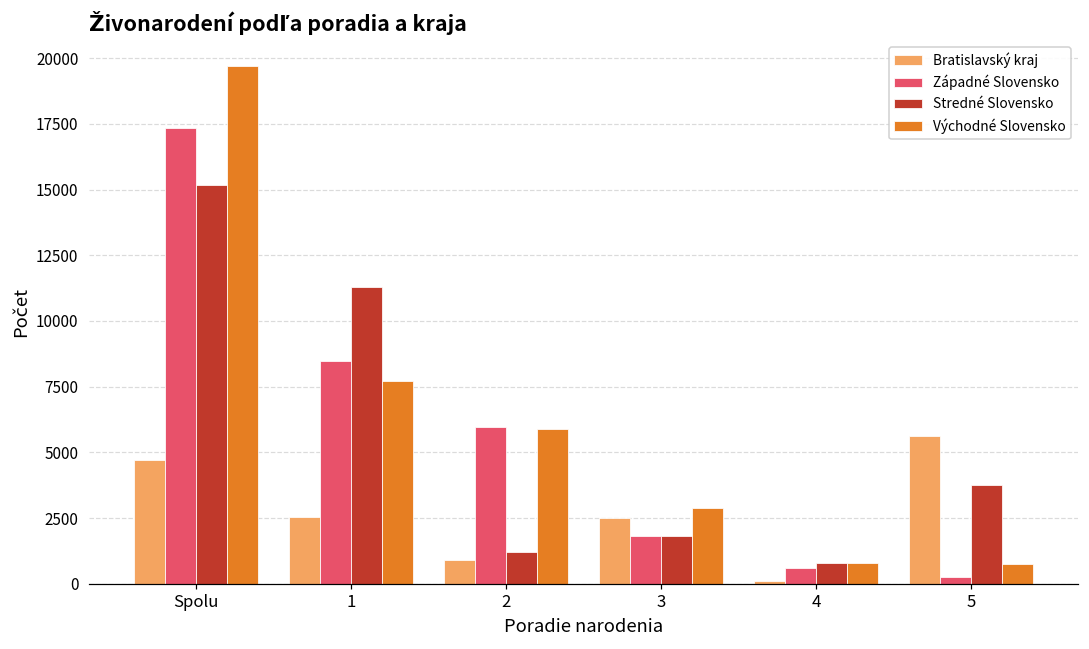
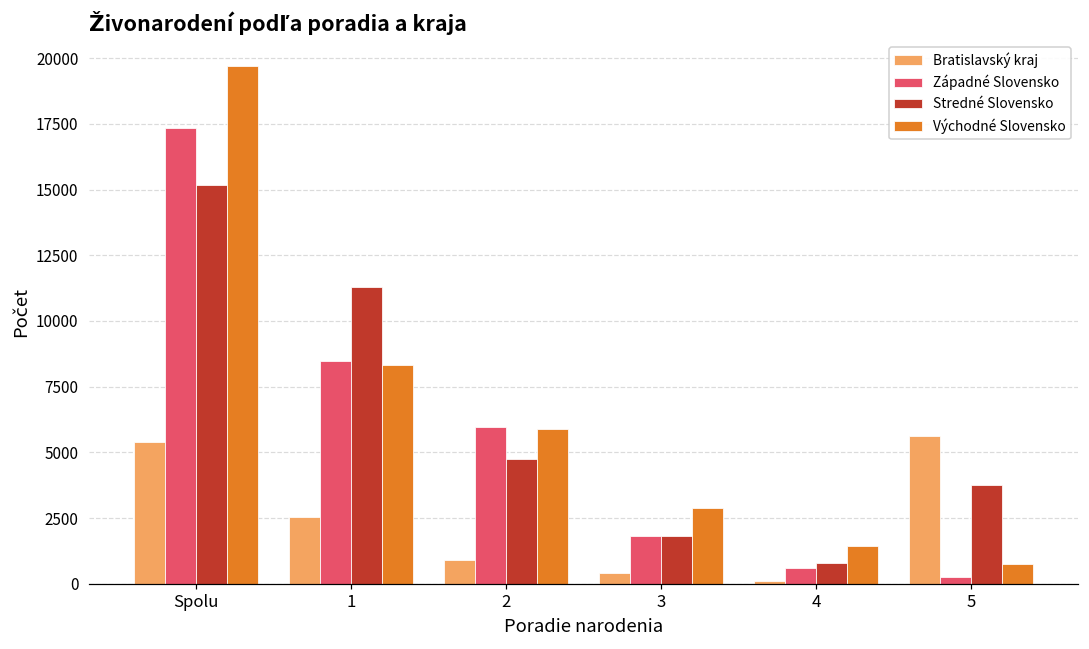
  {
    "Bratislavský kraj": {
-     "Spolu": 4700,
+     "Spolu": 5400,
      "1": 2500,
      "2": 900,
-     "3": 2500,
+     "3": 400,
      "5": 5600
    },
    "Západné Slovensko": {
      "Spolu": 17300,
      "1": 8500,
      "2": 6000,
      "3": 1800,
      "4": 600,
      "5": 300
    },
    "Stredné Slovensko": {
      "Spolu": 15200,
      "1": 11300,
-     "2": 1200,
+     "2": 4700,
      "3": 1800,
      "4": 800,
      "5": 3800
    },
    "Východné Slovensko": {
      "Spolu": 19700,
-     "1": 7700,
+     "1": 8300,
      "2": 5900,
      "3": 2900,
-     "4": 800,
+     "4": 1400,
      "5": 800
    }
  }
